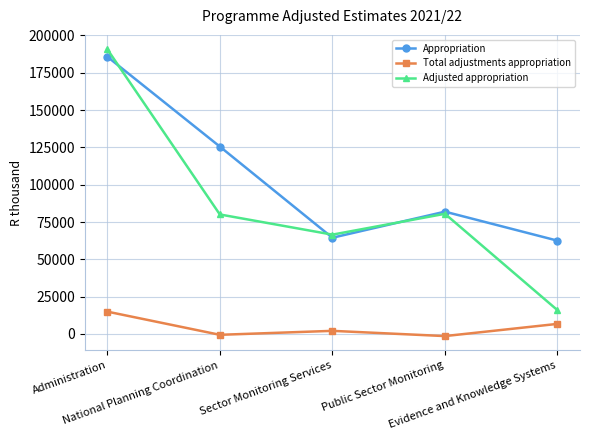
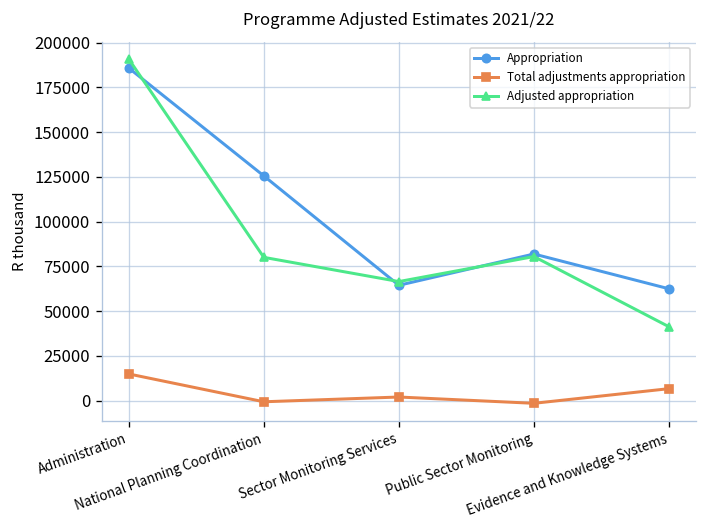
  {
    "Appropriation": {
      "Administration": 186000,
      "National Planning Coordination": 126000,
      "Sector Monitoring Services": 64000,
      "Evidence and Knowledge Systems": 63000
    },
    "Total adjustments appropriation": {
      "Administration": 15000,
      "National Planning Coordination": -1000,
      "Sector Monitoring Services": 2000,
      "Public Sector Monitoring": -1000,
      "Evidence and Knowledge Systems": 7000
    },
    "Adjusted appropriation": {
      "Administration": 191000,
      "National Planning Coordination": 80000,
      "Sector Monitoring Services": 67000,
-     "Evidence and Knowledge Systems": 16000
+     "Evidence and Knowledge Systems": 41000
    }
  }
